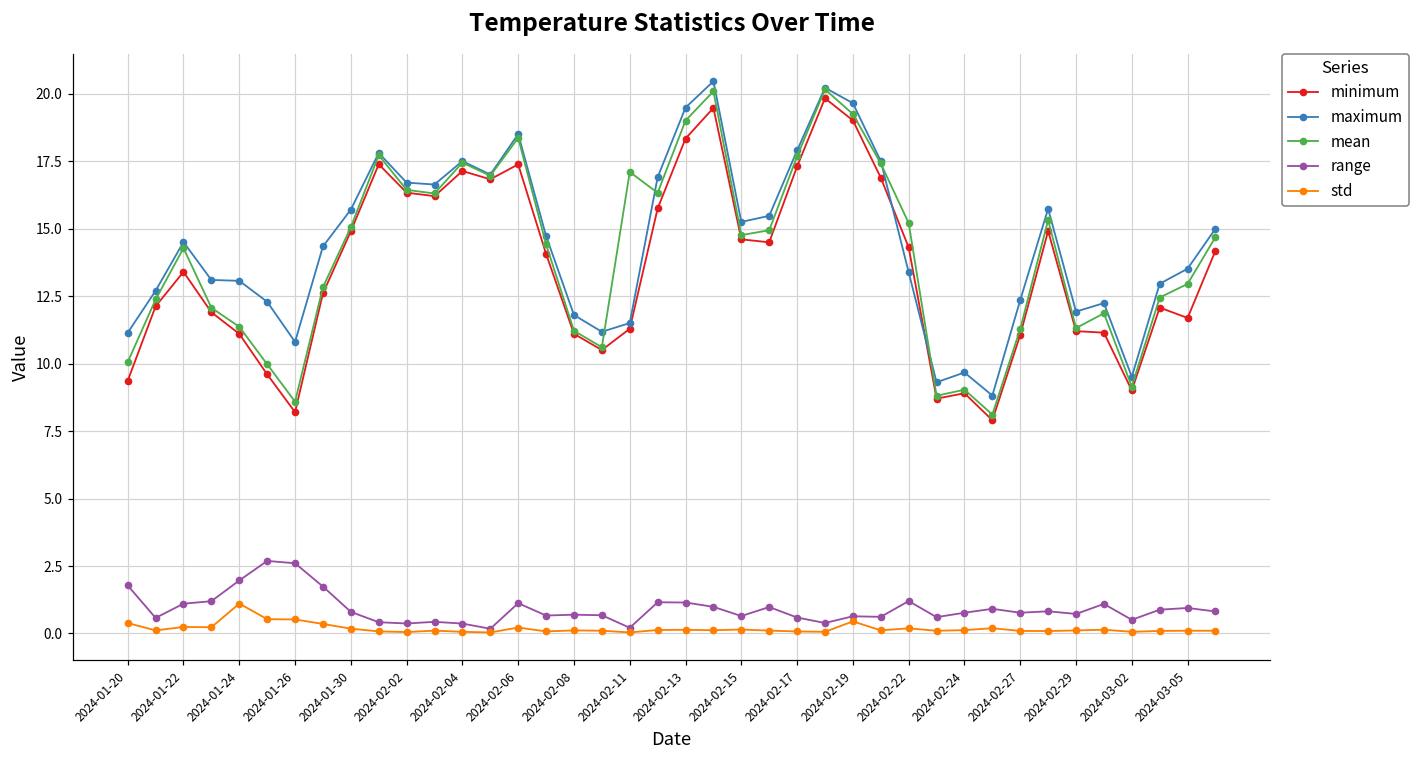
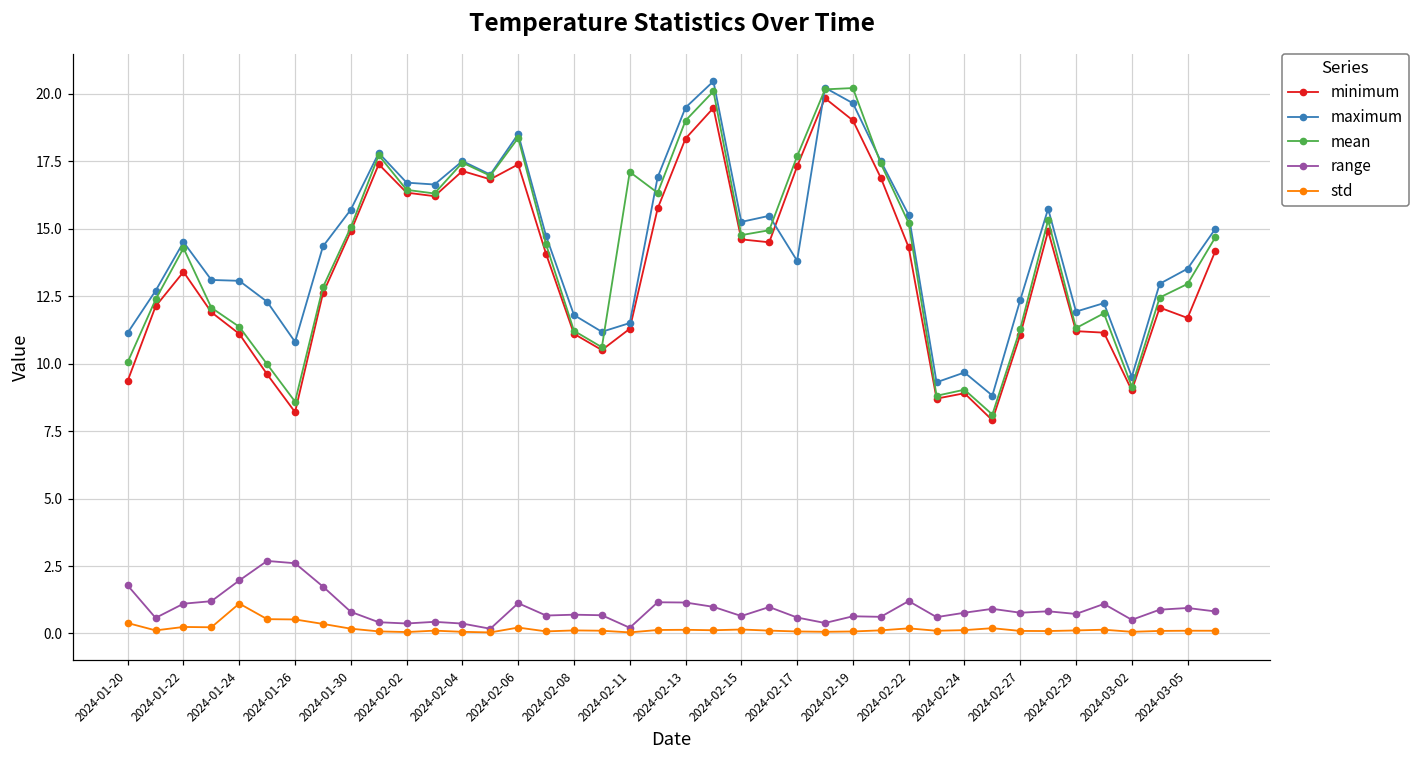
  {
    "minimum": {
      "2024-01-20": 9.4,
      "2024-01-22": 13.4,
      "2024-01-24": 11.1,
      "2024-01-26": 8.2,
      "2024-01-30": 14.9,
      "2024-02-04": 17.1,
      "2024-02-06": 17.4,
      "2024-02-08": 11.1,
      "2024-02-11": 11.3,
      "2024-02-13": 18.3,
      "2024-02-15": 14.6,
      "2024-02-17": 17.3,
      "2024-02-19": 19.0,
      "2024-02-22": 14.3,
      "2024-02-24": 8.9,
      "2024-02-27": 11.1,
      "2024-02-29": 11.2,
      "2024-03-02": 9.0,
      "2024-03-05": 11.7
    },
    "maximum": {
      "2024-01-20": 11.1,
      "2024-01-22": 14.5,
      "2024-01-24": 13.1,
      "2024-01-26": 10.8,
      "2024-01-30": 15.7,
      "2024-02-02": 16.7,
      "2024-02-06": 18.5,
      "2024-02-08": 11.8,
      "2024-02-11": 11.5,
      "2024-02-13": 19.5,
      "2024-02-15": 15.2,
-     "2024-02-17": 17.9,
+     "2024-02-17": 13.8,
      "2024-02-19": 19.6,
-     "2024-02-22": 13.4,
+     "2024-02-22": 15.5,
      "2024-02-24": 9.7,
      "2024-02-27": 12.4,
      "2024-02-29": 11.9,
      "2024-03-02": 9.5,
      "2024-03-05": 13.5
    },
    "mean": {
      "2024-01-20": 10.1,
      "2024-01-22": 14.3,
      "2024-01-24": 11.4,
      "2024-01-26": 8.6,
      "2024-01-30": 15.1,
      "2024-02-06": 18.4,
      "2024-02-08": 11.2,
      "2024-02-11": 17.1,
      "2024-02-13": 19.0,
      "2024-02-15": 14.8,
      "2024-02-17": 17.7,
-     "2024-02-19": 19.2,
+     "2024-02-19": 20.2,
      "2024-02-22": 15.2,
      "2024-02-24": 9.0,
      "2024-02-27": 11.3,
      "2024-02-29": 11.3,
      "2024-03-02": 9.1,
      "2024-03-05": 12.9
    },
    "range": {
      "2024-01-20": 1.8,
      "2024-01-22": 1.1,
      "2024-01-24": 2.0,
      "2024-01-26": 2.6,
      "2024-01-30": 0.8,
      "2024-02-02": 0.4,
      "2024-02-04": 0.4,
      "2024-02-06": 1.1,
      "2024-02-08": 0.7,
      "2024-02-11": 0.2,
      "2024-02-13": 1.1,
      "2024-02-15": 0.6,
      "2024-02-17": 0.6,
      "2024-02-19": 0.6,
      "2024-02-22": 1.2,
      "2024-02-24": 0.8,
      "2024-02-27": 0.8,
      "2024-02-29": 0.7,
      "2024-03-02": 0.5,
      "2024-03-05": 0.9
    },
    "std": {
      "2024-01-20": 0.4,
      "2024-01-22": 0.2,
      "2024-01-24": 1.1,
      "2024-01-26": 0.5,
      "2024-01-30": 0.2,
      "2024-02-02": 0.1,
      "2024-02-04": 0.1,
      "2024-02-06": 0.2,
      "2024-02-08": 0.1,
      "2024-02-11": 0.0,
      "2024-02-13": 0.1,
      "2024-02-15": 0.1,
      "2024-02-17": 0.1,
-     "2024-02-19": 0.4,
+     "2024-02-19": 0.1,
      "2024-02-22": 0.2,
      "2024-02-24": 0.1,
      "2024-02-27": 0.1,
      "2024-02-29": 0.1,
      "2024-03-02": 0.1,
      "2024-03-05": 0.1
    }
  }
